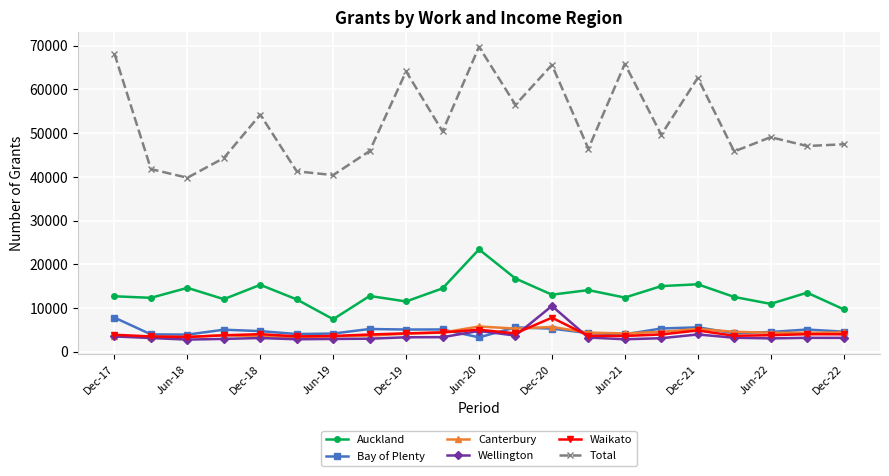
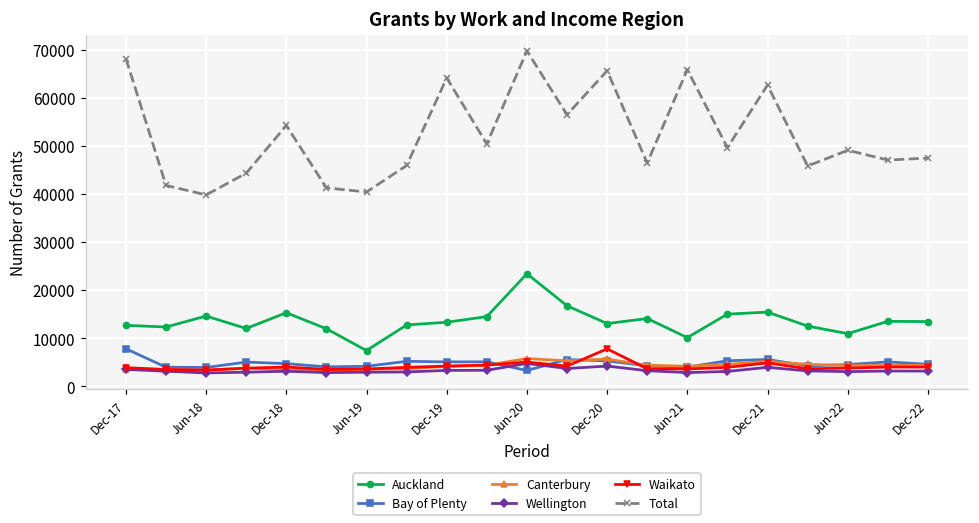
  {
    "Auckland": {
      "Dec-17": 13000,
      "Jun-18": 15000,
      "Dec-18": 15000,
      "Jun-19": 7000,
-     "Dec-19": 12000,
+     "Dec-19": 13000,
      "Jun-20": 23000,
      "Dec-20": 13000,
-     "Jun-21": 12000,
+     "Jun-21": 10000,
      "Dec-21": 15000,
      "Jun-22": 11000,
-     "Dec-22": 10000
+     "Dec-22": 13000
    },
    "Bay of Plenty": {
      "Dec-17": 8000,
      "Dec-18": 5000,
      "Dec-19": 5000,
      "Jun-20": 3000
    },
    "Canterbury": {
      "Jun-20": 6000
    },
    "Wellington": {
      "Jun-18": 3000,
      "Jun-19": 3000,
      "Dec-19": 3000,
-     "Dec-20": 10000,
+     "Dec-20": 4000,
      "Jun-21": 3000,
      "Dec-21": 4000,
      "Jun-22": 3000,
      "Dec-22": 3000
    },
    "Waikato": {
      "Dec-20": 8000
    },
    "Total": {
      "Dec-17": 68000,
      "Jun-18": 40000,
      "Dec-18": 54000,
      "Jun-19": 40000,
      "Dec-19": 64000,
      "Jun-20": 70000,
      "Dec-20": 66000,
      "Jun-21": 66000,
      "Dec-21": 63000,
      "Jun-22": 49000,
      "Dec-22": 47000
    }
  }
